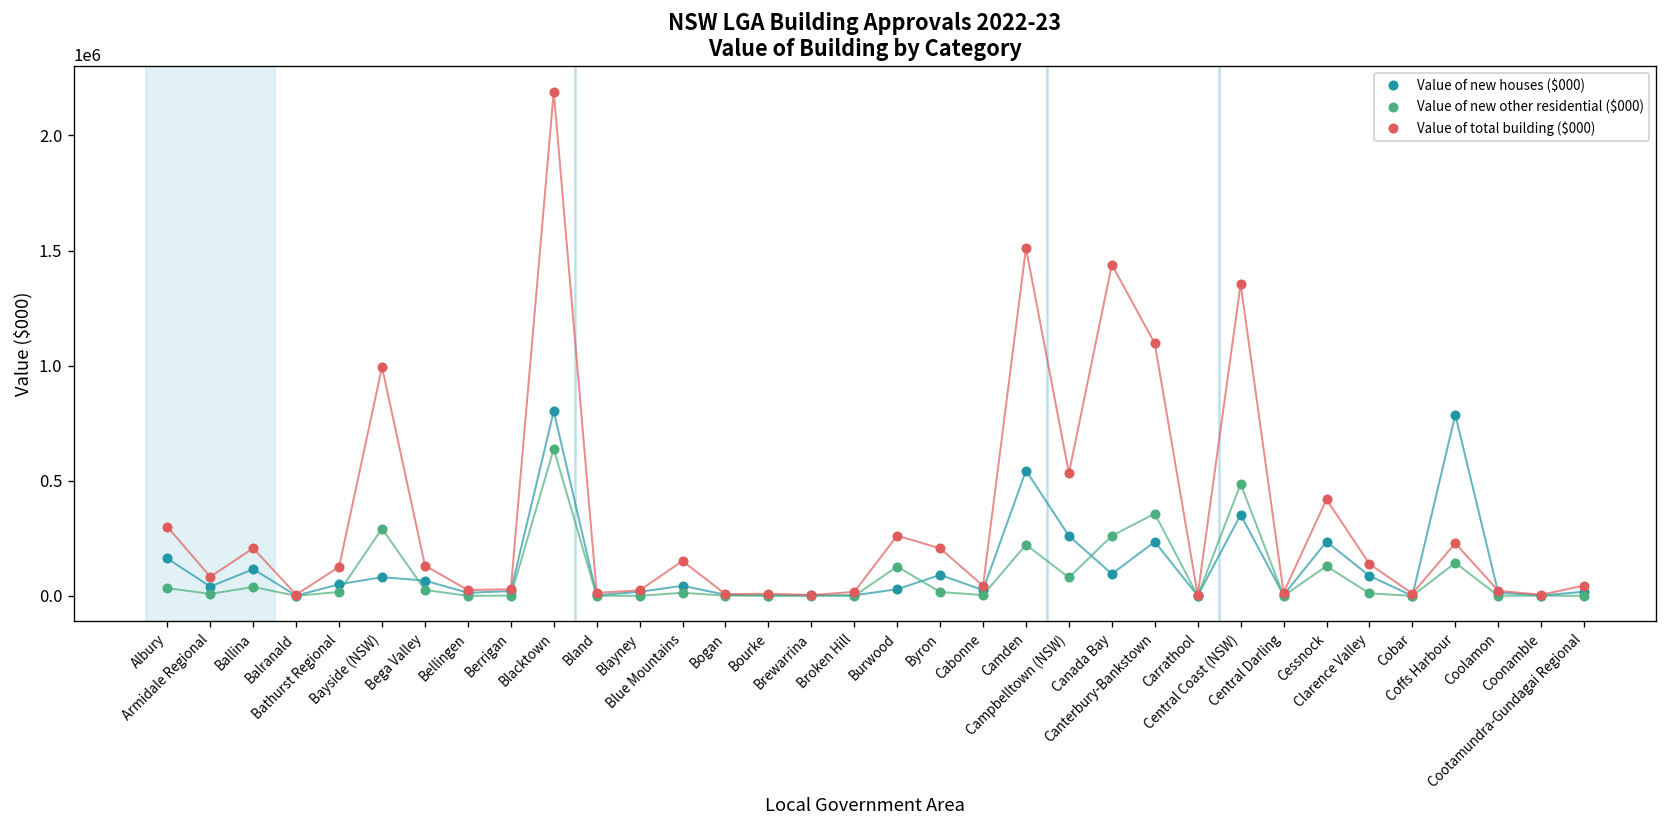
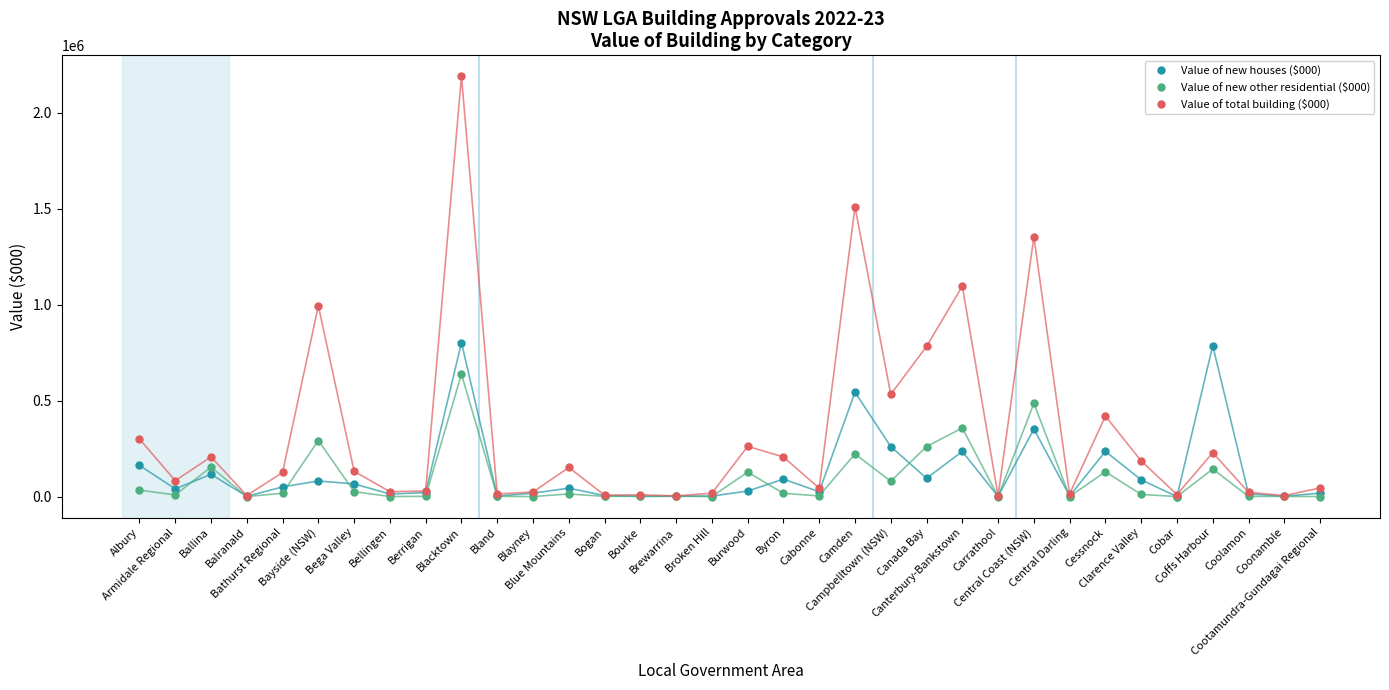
  {
    "Value of new houses ($000)": {
      "Albury": 160000,
      "Armidale Regional": 40000,
      "Ballina": 120000,
      "Bathurst Regional": 50000,
      "Bayside (NSW)": 80000,
      "Bega Valley": 70000,
      "Blacktown": 800000,
      "Blue Mountains": 40000,
      "Burwood": 30000,
      "Byron": 90000,
      "Cabonne": 30000,
      "Camden": 540000,
      "Campbelltown (NSW)": 260000,
      "Canada Bay": 100000,
      "Canterbury-Bankstown": 230000,
      "Central Coast (NSW)": 350000,
      "Cessnock": 240000,
      "Clarence Valley": 90000,
      "Coffs Harbour": 790000,
      "Cootamundra-Gundagai Regional": 20000
    },
    "Value of new other residential ($000)": {
      "Albury": 30000,
      "Armidale Regional": 10000,
-     "Ballina": 40000,
+     "Ballina": 150000,
      "Bathurst Regional": 20000,
      "Bayside (NSW)": 290000,
      "Bega Valley": 30000,
      "Berrigan": 0,
      "Blacktown": 640000,
      "Blayney": 0,
      "Blue Mountains": 10000,
      "Burwood": 130000,
      "Byron": 20000,
      "Cabonne": 0,
      "Camden": 220000,
      "Campbelltown (NSW)": 80000,
      "Canada Bay": 260000,
      "Canterbury-Bankstown": 360000,
      "Central Coast (NSW)": 490000,
      "Cessnock": 130000,
      "Clarence Valley": 10000,
      "Coffs Harbour": 140000,
      "Coolamon": 0,
      "Cootamundra-Gundagai Regional": 0
    },
    "Value of total building ($000)": {
      "Albury": 300000,
      "Armidale Regional": 80000,
      "Ballina": 210000,
      "Bathurst Regional": 130000,
      "Bayside (NSW)": 990000,
      "Bega Valley": 130000,
      "Blacktown": 2190000,
      "Blue Mountains": 150000,
      "Broken Hill": 20000,
      "Burwood": 260000,
      "Byron": 210000,
      "Cabonne": 40000,
      "Camden": 1510000,
      "Campbelltown (NSW)": 530000,
-     "Canada Bay": 1440000,
+     "Canada Bay": 780000,
      "Canterbury-Bankstown": 1100000,
      "Central Coast (NSW)": 1350000,
      "Cessnock": 420000,
-     "Clarence Valley": 140000,
+     "Clarence Valley": 190000,
      "Coffs Harbour": 230000,
      "Cootamundra-Gundagai Regional": 40000
    }
  }
